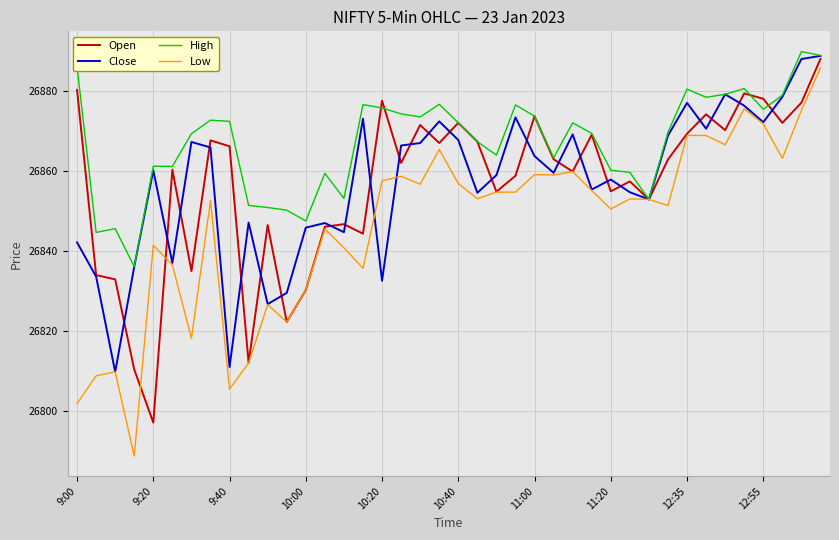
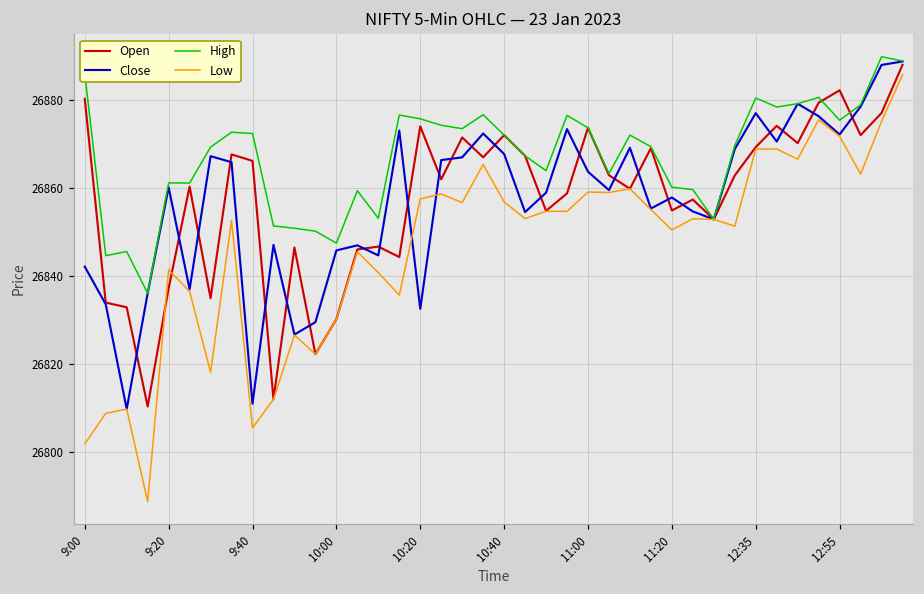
  {
    "Open": {
      "9:00": 26880,
-     "9:20": 26797,
+     "9:20": 26837,
      "9:40": 26866,
-     "10:20": 26878,
+     "10:20": 26874,
      "11:20": 26855,
-     "12:55": 26878
+     "12:55": 26882
    },
    "Close": {
      "9:00": 26842,
      "9:20": 26860,
      "9:40": 26811,
      "10:00": 26846,
      "10:20": 26833,
      "10:40": 26868,
      "11:00": 26864,
      "11:20": 26858,
      "12:35": 26877
    },
    "High": {
      "9:20": 26861,
      "9:40": 26872,
      "10:00": 26847,
      "10:20": 26876,
      "11:20": 26860,
      "12:35": 26880,
      "12:55": 26875
    },
    "Low": {
      "9:00": 26802,
      "9:20": 26841,
      "9:40": 26805,
      "10:20": 26858,
      "10:40": 26857,
      "11:00": 26859,
      "11:20": 26850
    }
  }
